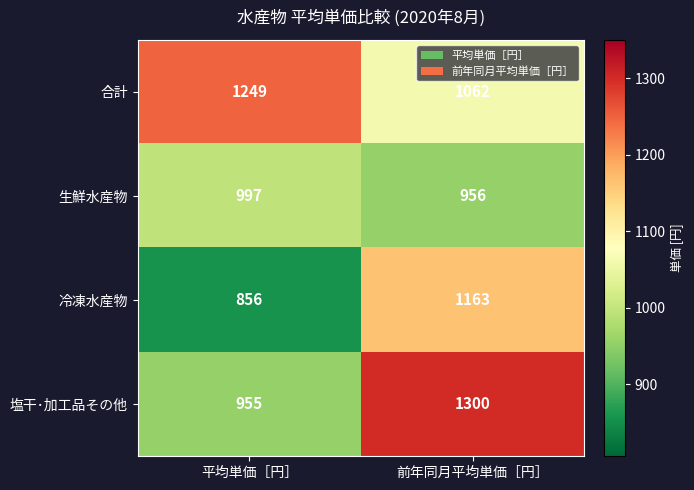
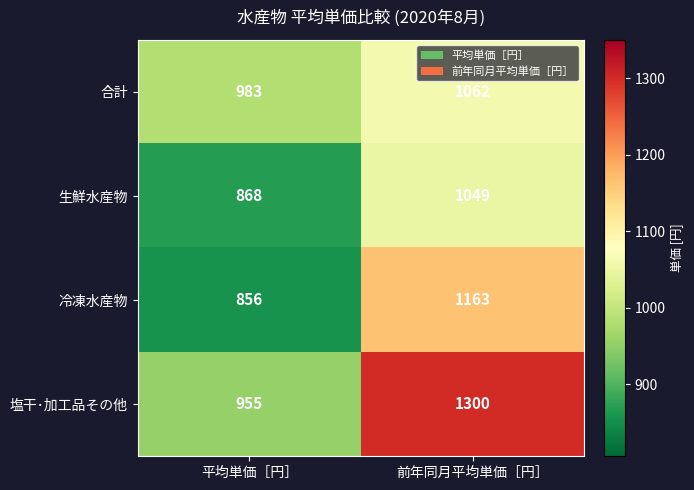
  {
    "合計": {
-     "平均単価［円］": 1249,
+     "平均単価［円］": 983,
      "前年同月平均単価［円］": 1062
    },
    "生鮮水産物": {
-     "平均単価［円］": 997,
-     "前年同月平均単価［円］": 956
+     "平均単価［円］": 868,
+     "前年同月平均単価［円］": 1049
    },
    "冷凍水産物": {
      "平均単価［円］": 856,
      "前年同月平均単価［円］": 1163
    },
    "塩干･加工品その他": {
      "平均単価［円］": 955,
      "前年同月平均単価［円］": 1300
    }
  }
